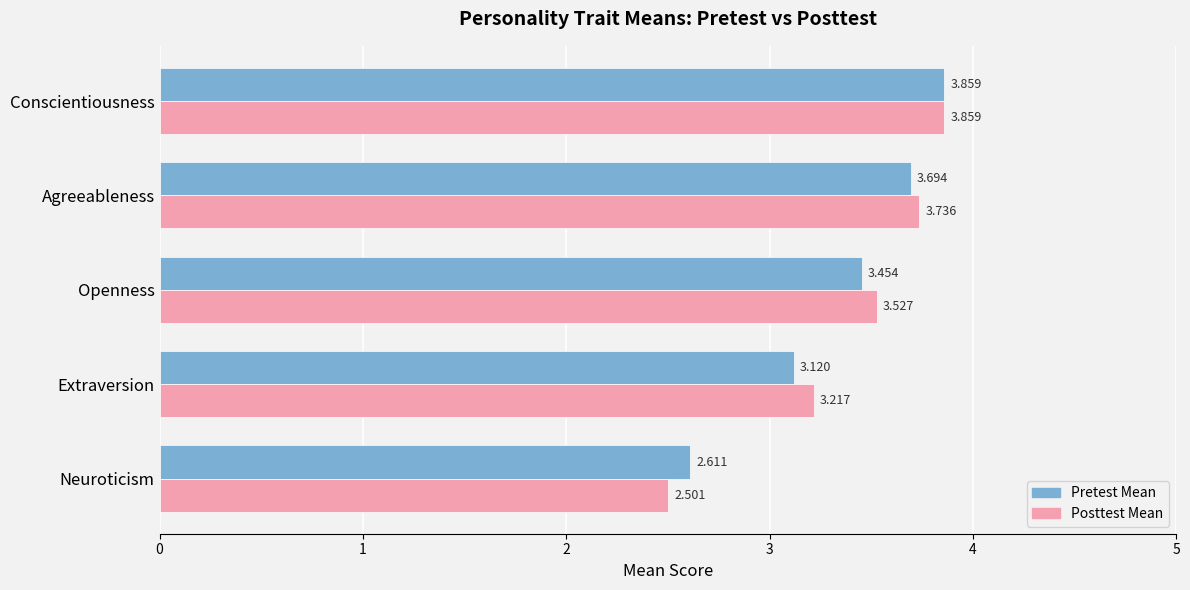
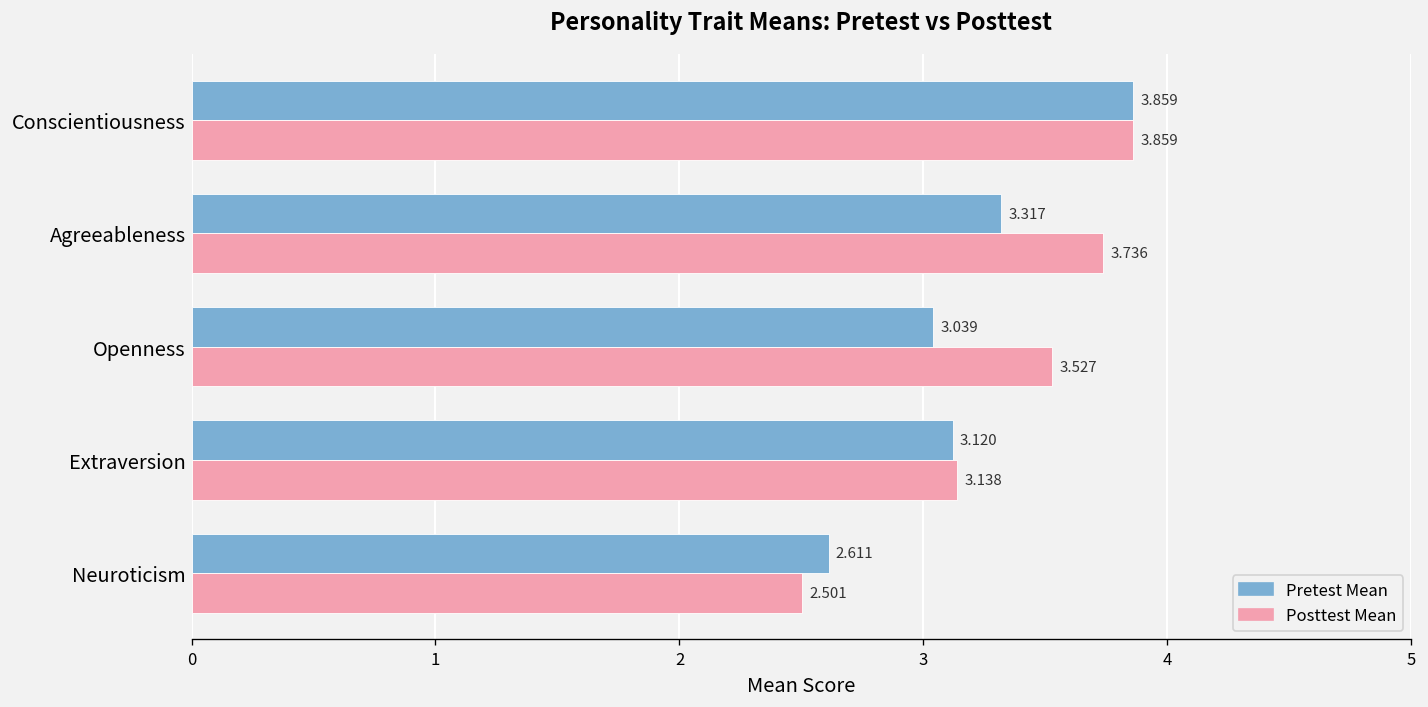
  {
    "Pretest Mean": {
      "Conscientiousness": 3.859,
-     "Agreeableness": 3.694,
-     "Openness": 3.454,
+     "Agreeableness": 3.317,
+     "Openness": 3.039,
      "Extraversion": 3.120,
      "Neuroticism": 2.611
    },
    "Posttest Mean": {
      "Conscientiousness": 3.859,
      "Agreeableness": 3.736,
      "Openness": 3.527,
-     "Extraversion": 3.217,
+     "Extraversion": 3.138,
      "Neuroticism": 2.501
    }
  }
